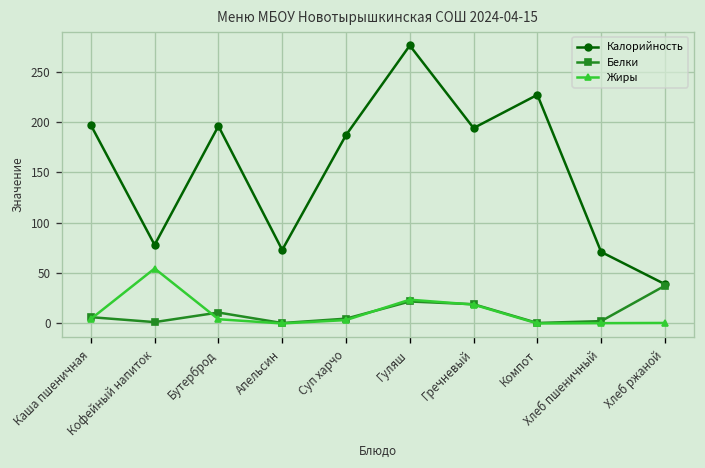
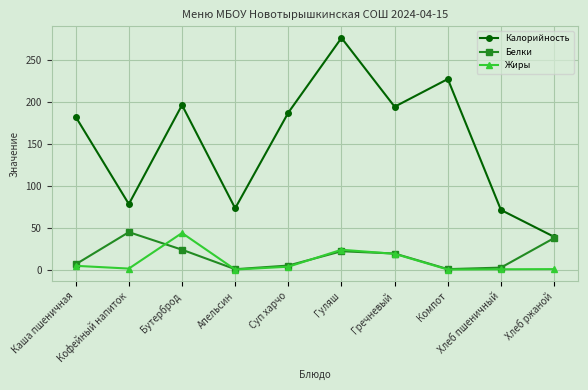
  {
    "Калорийность": {
-     "Каша пшеничная": 200,
+     "Каша пшеничная": 180,
      "Кофейный напиток": 80,
      "Бутерброд": 200,
      "Апельсин": 70,
      "Суп харчо": 190,
      "Гуляш": 280,
      "Гречневый": 190,
      "Компот": 230,
      "Хлеб пшеничный": 70
    },
    "Белки": {
-     "Кофейный напиток": 0,
-     "Бутерброд": 10
+     "Кофейный напиток": 40,
+     "Бутерброд": 20
    },
    "Жиры": {
-     "Кофейный напиток": 50,
-     "Бутерброд": 0,
+     "Кофейный напиток": 0,
+     "Бутерброд": 40,
      "Хлеб ржаной": 0
    }
  }
